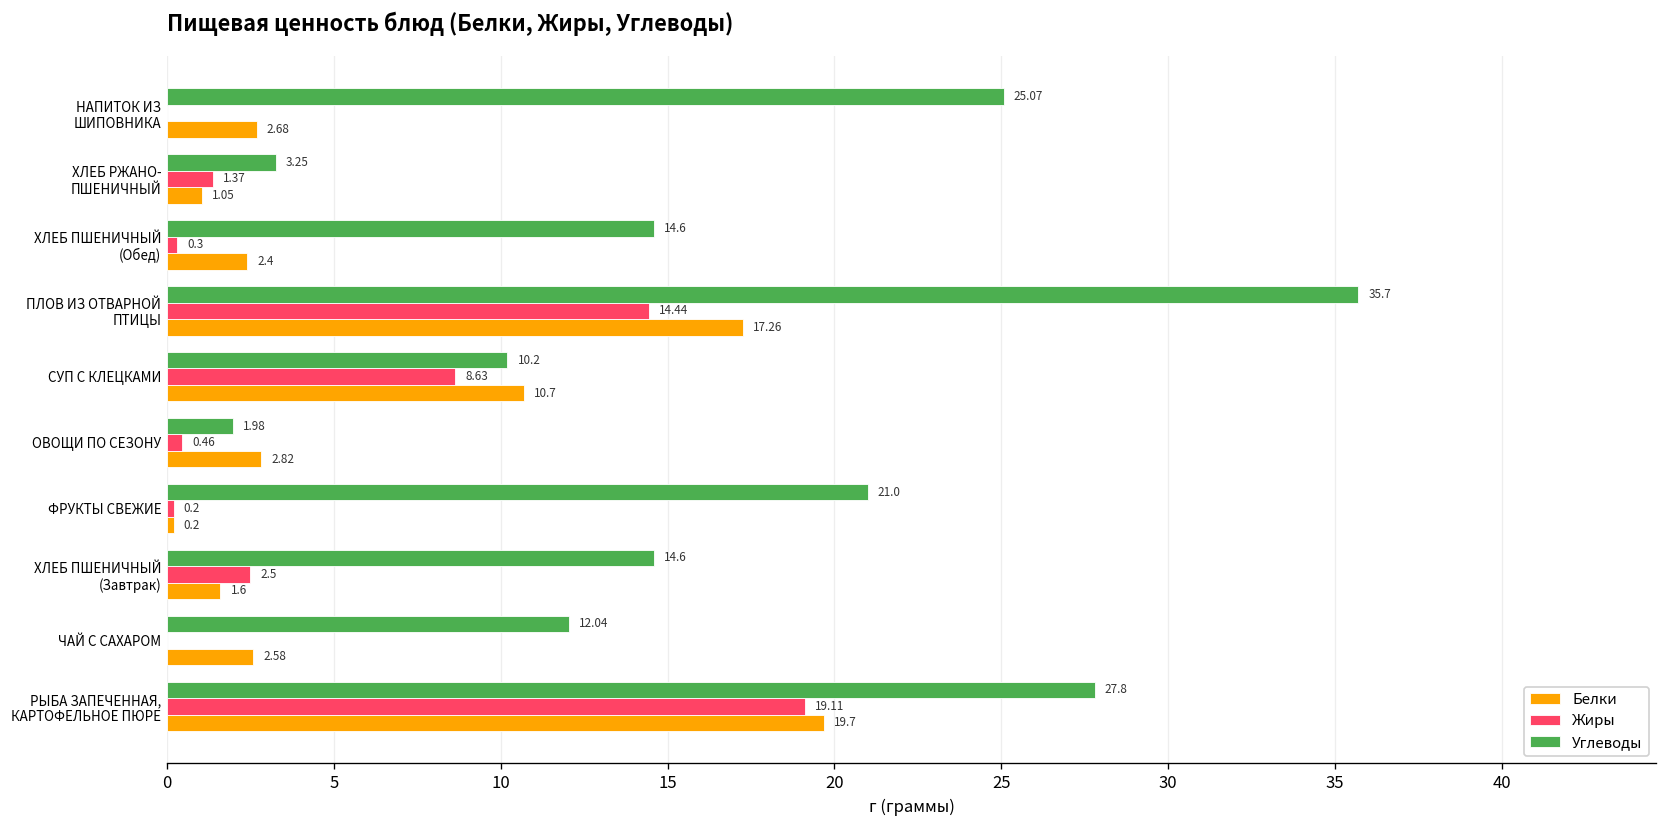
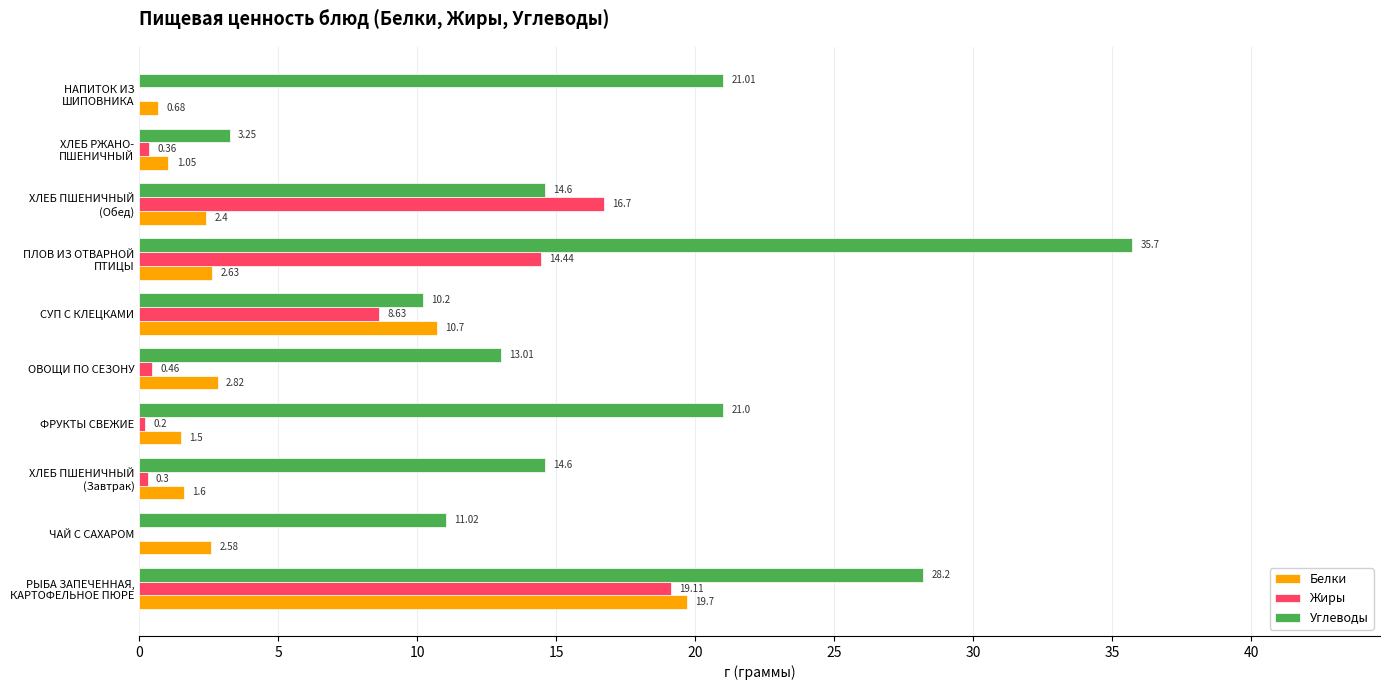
  {
    "Белки": {
-     "НАПИТОК ИЗ ШИПОВНИКА": 2.68,
+     "НАПИТОК ИЗ ШИПОВНИКА": 0.68,
      "ХЛЕБ РЖАНО- ПШЕНИЧНЫЙ": 1.05,
      "ХЛЕБ ПШЕНИЧНЫЙ (Обед)": 2.4,
-     "ПЛОВ ИЗ ОТВАРНОЙ ПТИЦЫ": 17.26,
+     "ПЛОВ ИЗ ОТВАРНОЙ ПТИЦЫ": 2.63,
      "СУП С КЛЕЦКАМИ": 10.7,
      "ОВОЩИ ПО СЕЗОНУ": 2.82,
-     "ФРУКТЫ СВЕЖИЕ": 0.2,
+     "ФРУКТЫ СВЕЖИЕ": 1.5,
      "ХЛЕБ ПШЕНИЧНЫЙ (Завтрак)": 1.6,
      "ЧАЙ С САХАРОМ": 2.58,
      "РЫБА ЗАПЕЧЕННАЯ, КАРТОФЕЛЬНОЕ ПЮРЕ": 19.7
    },
    "Жиры": {
-     "ХЛЕБ РЖАНО- ПШЕНИЧНЫЙ": 1.37,
-     "ХЛЕБ ПШЕНИЧНЫЙ (Обед)": 0.3,
+     "ХЛЕБ РЖАНО- ПШЕНИЧНЫЙ": 0.36,
+     "ХЛЕБ ПШЕНИЧНЫЙ (Обед)": 16.7,
      "ПЛОВ ИЗ ОТВАРНОЙ ПТИЦЫ": 14.44,
      "СУП С КЛЕЦКАМИ": 8.63,
      "ОВОЩИ ПО СЕЗОНУ": 0.46,
      "ФРУКТЫ СВЕЖИЕ": 0.2,
-     "ХЛЕБ ПШЕНИЧНЫЙ (Завтрак)": 2.5,
+     "ХЛЕБ ПШЕНИЧНЫЙ (Завтрак)": 0.3,
      "РЫБА ЗАПЕЧЕННАЯ, КАРТОФЕЛЬНОЕ ПЮРЕ": 19.11
    },
    "Углеводы": {
-     "НАПИТОК ИЗ ШИПОВНИКА": 25.07,
+     "НАПИТОК ИЗ ШИПОВНИКА": 21.01,
      "ХЛЕБ РЖАНО- ПШЕНИЧНЫЙ": 3.25,
      "ХЛЕБ ПШЕНИЧНЫЙ (Обед)": 14.6,
      "ПЛОВ ИЗ ОТВАРНОЙ ПТИЦЫ": 35.7,
      "СУП С КЛЕЦКАМИ": 10.2,
-     "ОВОЩИ ПО СЕЗОНУ": 1.98,
+     "ОВОЩИ ПО СЕЗОНУ": 13.01,
      "ФРУКТЫ СВЕЖИЕ": 21.0,
      "ХЛЕБ ПШЕНИЧНЫЙ (Завтрак)": 14.6,
-     "ЧАЙ С САХАРОМ": 12.04,
-     "РЫБА ЗАПЕЧЕННАЯ, КАРТОФЕЛЬНОЕ ПЮРЕ": 27.8
+     "ЧАЙ С САХАРОМ": 11.02,
+     "РЫБА ЗАПЕЧЕННАЯ, КАРТОФЕЛЬНОЕ ПЮРЕ": 28.2
    }
  }
